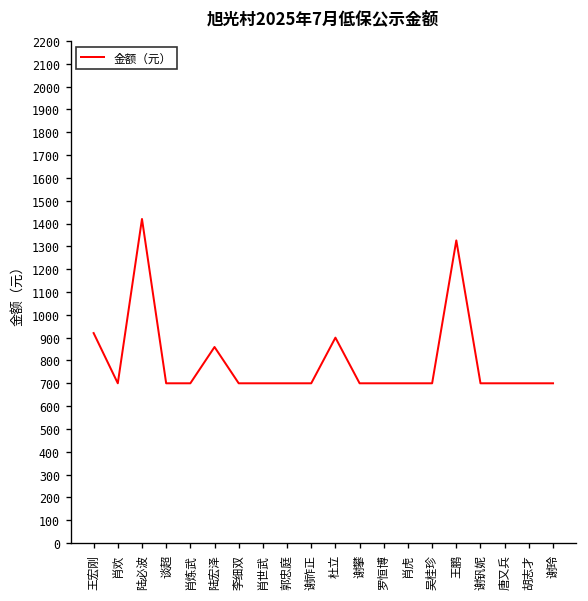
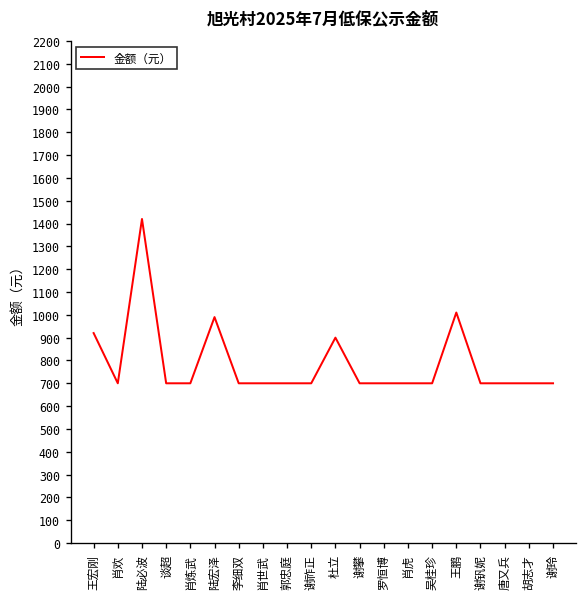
  {
    "王宏刚": 920,
    "肖欢": 700,
    "陆必波": 1420,
    "谈超": 700,
    "肖炼武": 700,
-   "陆宏泽": 860,
+   "陆宏泽": 990,
    "李细双": 700,
    "肖世武": 700,
    "郭忠庭": 700,
    "谢祚正": 700,
    "杜立": 900,
    "谢攀": 700,
    "罗恒博": 700,
    "肖虎": 700,
    "吴桂珍": 700,
-   "王鹏": 1330,
+   "王鹏": 1010,
    "谢钒妮": 700,
    "唐又兵": 700,
    "胡志才": 700,
    "谢玲": 700
  }
